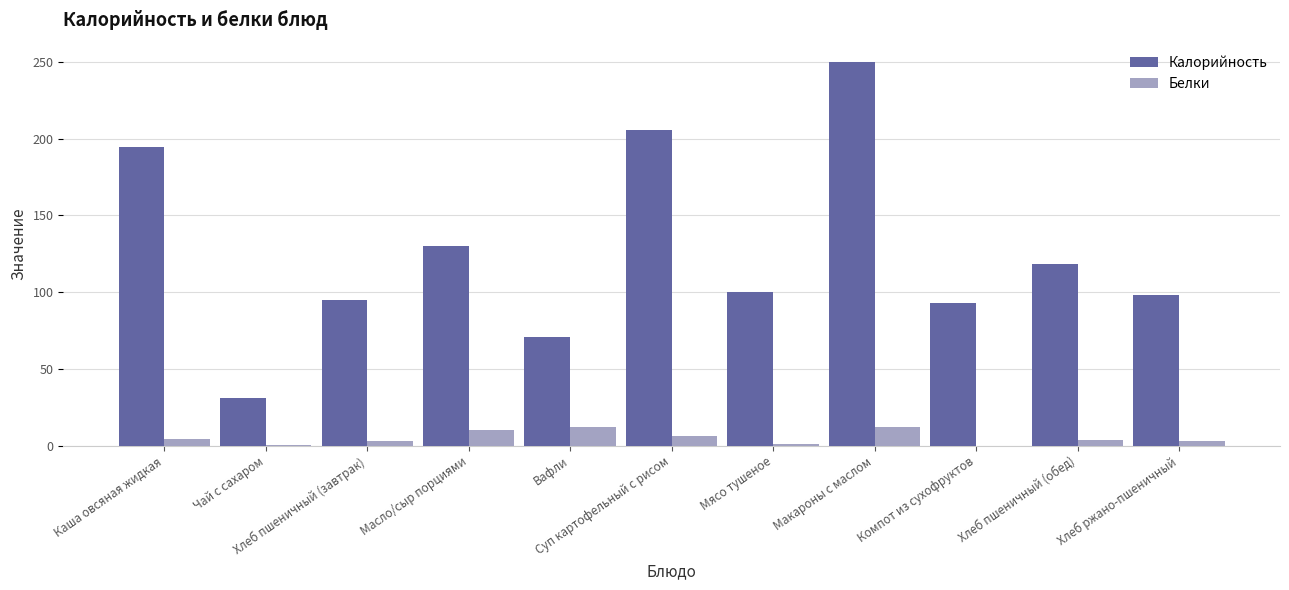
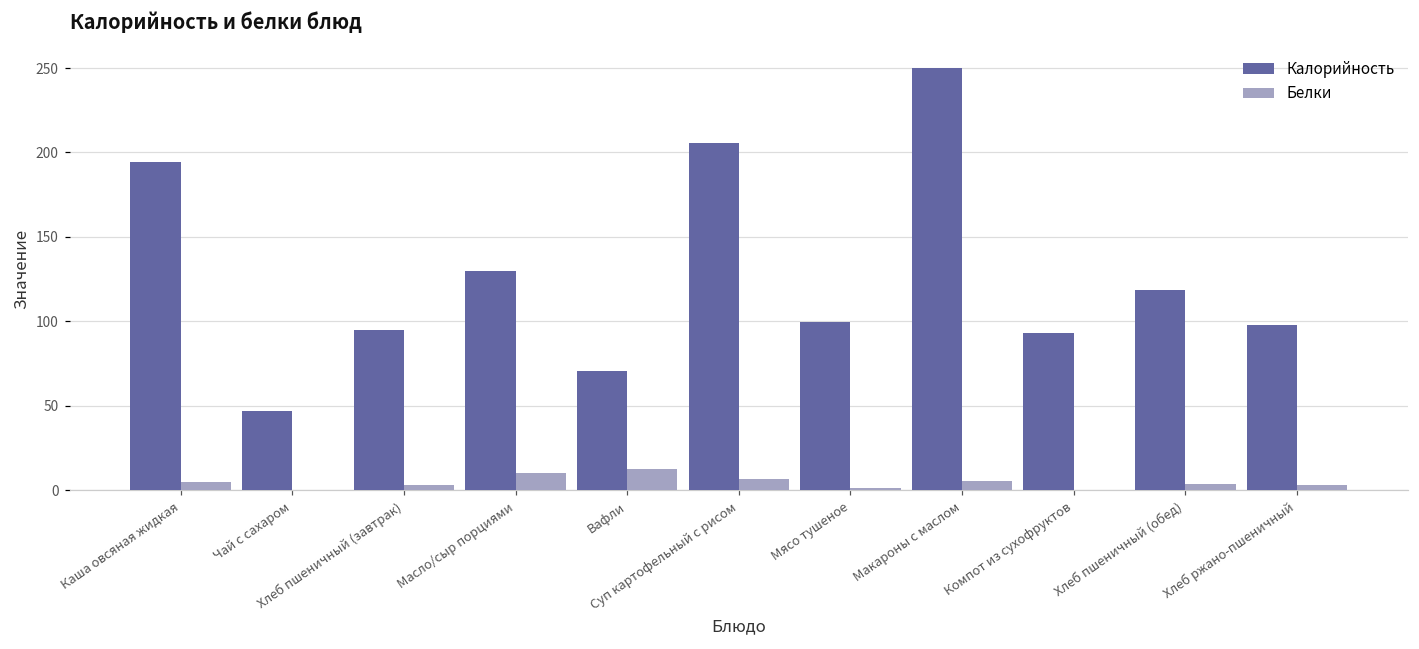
  {
    "Калорийность": {
      "Каша овсяная жидкая": 194,
-     "Чай с сахаром": 31,
+     "Чай с сахаром": 47,
      "Хлеб пшеничный (завтрак)": 95,
      "Масло/сыр порциями": 130,
      "Вафли": 71,
      "Суп картофельный с рисом": 206,
      "Мясо тушеное": 100,
      "Макароны с маслом": 250,
      "Компот из сухофруктов": 93,
      "Хлеб пшеничный (обед)": 118,
      "Хлеб ржано-пшеничный": 98
    },
    "Белки": {
      "Каша овсяная жидкая": 5,
      "Хлеб пшеничный (завтрак)": 3,
      "Масло/сыр порциями": 10,
      "Вафли": 12,
      "Суп картофельный с рисом": 7,
-     "Макароны с маслом": 13,
+     "Макароны с маслом": 6,
      "Компот из сухофруктов": 0,
      "Хлеб пшеничный (обед)": 4,
      "Хлеб ржано-пшеничный": 3
    }
  }
